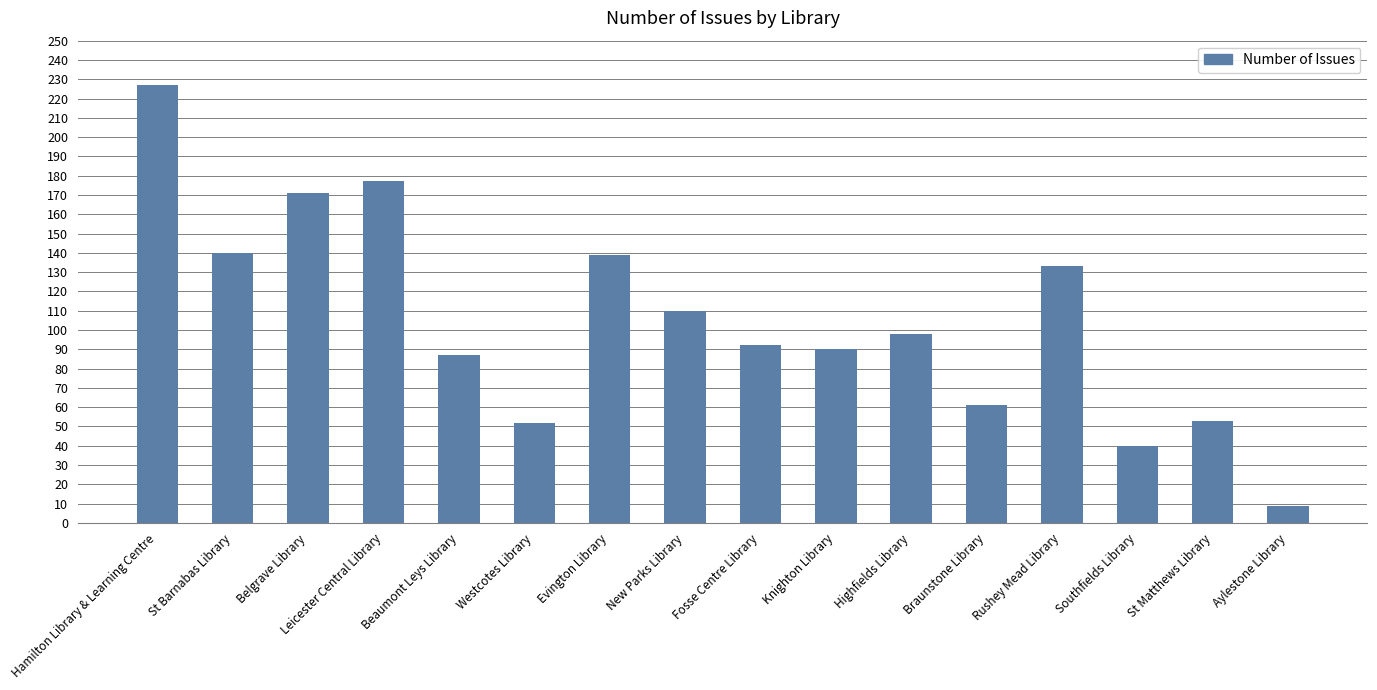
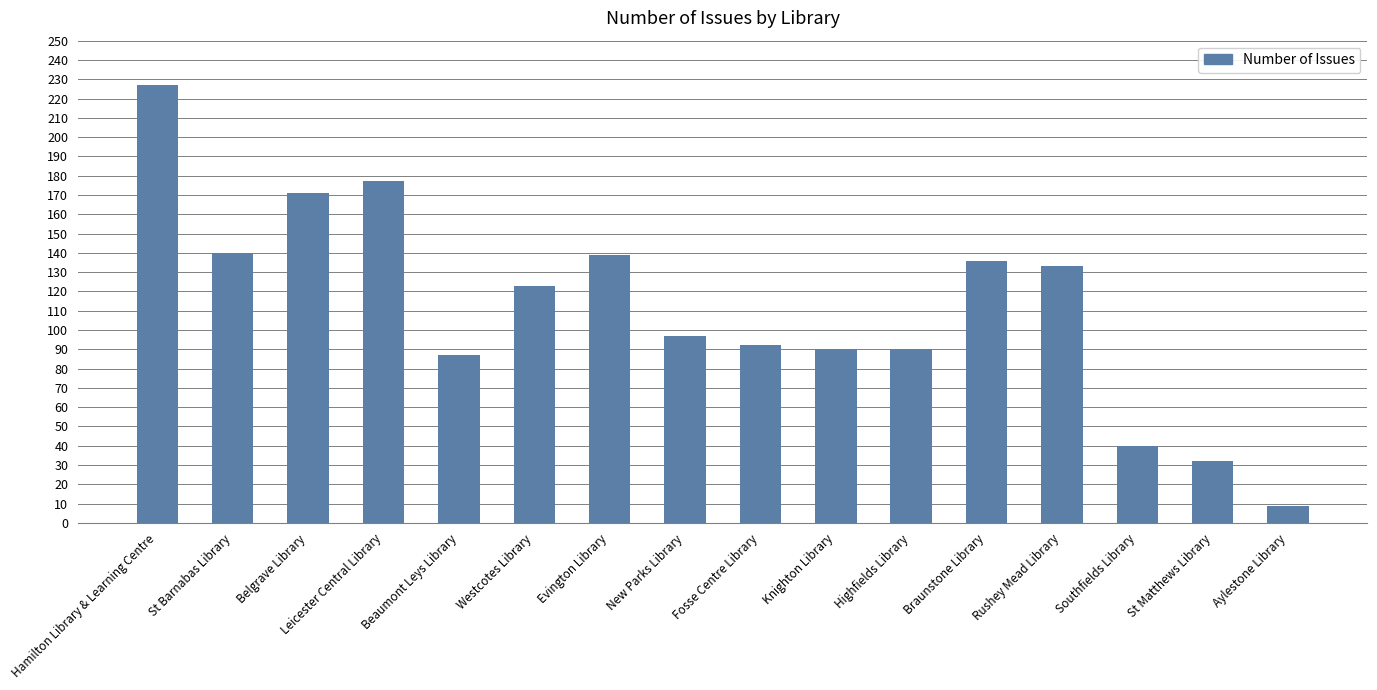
  {
    "Hamilton Library & Learning Centre": 227,
    "St Barnabas Library": 140,
    "Belgrave Library": 171,
    "Leicester Central Library": 177,
    "Beaumont Leys Library": 87,
-   "Westcotes Library": 52,
+   "Westcotes Library": 123,
    "Evington Library": 139,
-   "New Parks Library": 110,
+   "New Parks Library": 97,
    "Fosse Centre Library": 92,
    "Knighton Library": 90,
-   "Highfields Library": 98,
-   "Braunstone Library": 61,
+   "Highfields Library": 90,
+   "Braunstone Library": 136,
    "Rushey Mead Library": 133,
    "Southfields Library": 40,
-   "St Matthews Library": 53,
+   "St Matthews Library": 32,
    "Aylestone Library": 9
  }
